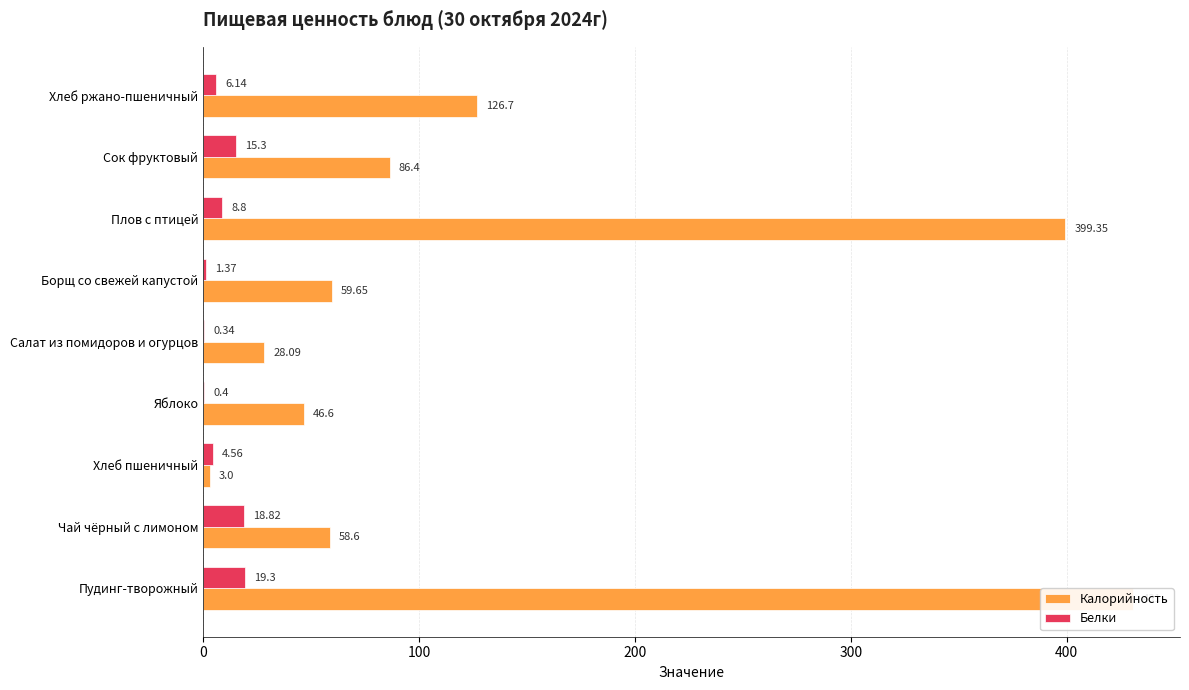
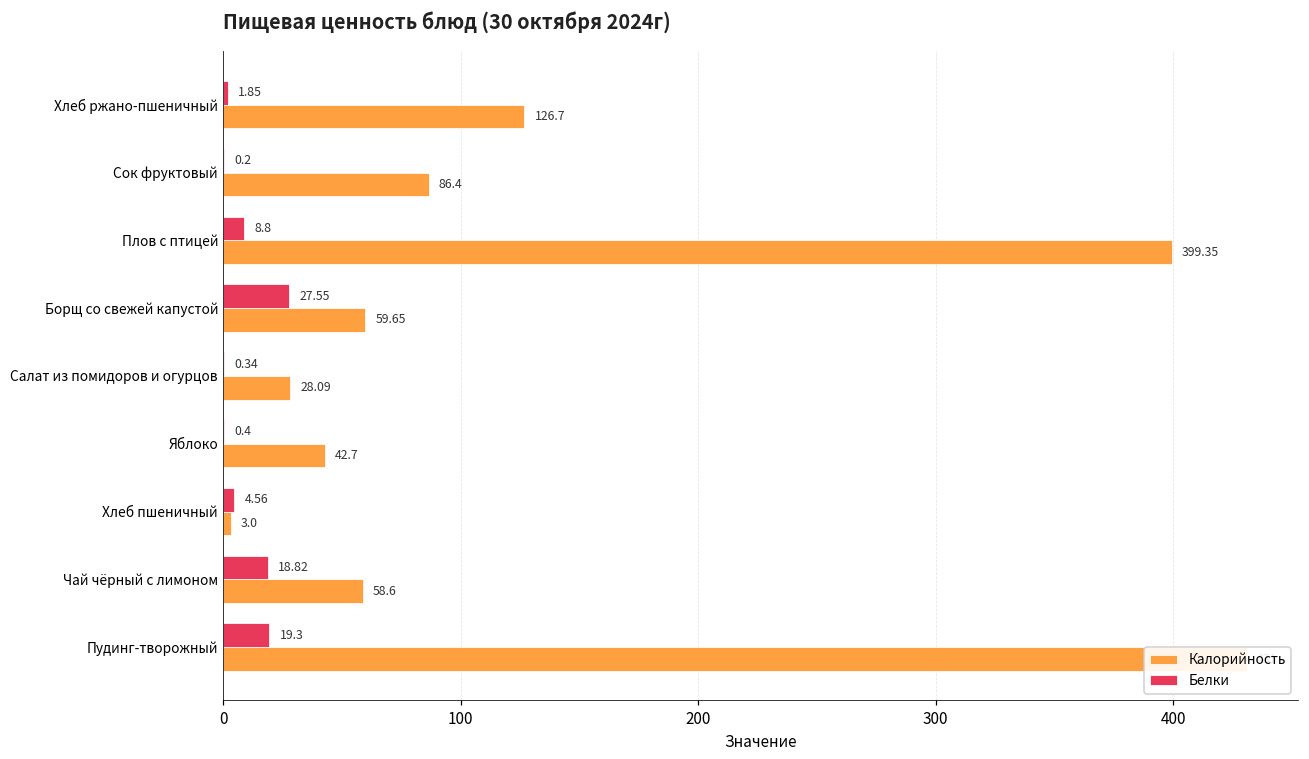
  {
    "Калорийность": {
      "Хлеб ржано-пшеничный": 126.7,
      "Сок фруктовый": 86.4,
      "Плов с птицей": 399.35,
      "Борщ со свежей капустой": 59.65,
      "Салат из помидоров и огурцов": 28.09,
-     "Яблоко": 46.6,
+     "Яблоко": 42.7,
      "Хлеб пшеничный": 3.0,
      "Чай чёрный с лимоном": 58.6
    },
    "Белки": {
-     "Хлеб ржано-пшеничный": 6.14,
-     "Сок фруктовый": 15.3,
+     "Хлеб ржано-пшеничный": 1.85,
+     "Сок фруктовый": 0.2,
      "Плов с птицей": 8.8,
-     "Борщ со свежей капустой": 1.37,
+     "Борщ со свежей капустой": 27.55,
      "Салат из помидоров и огурцов": 0.34,
      "Яблоко": 0.4,
      "Хлеб пшеничный": 4.56,
      "Чай чёрный с лимоном": 18.82,
      "Пудинг-творожный": 19.3
    }
  }
